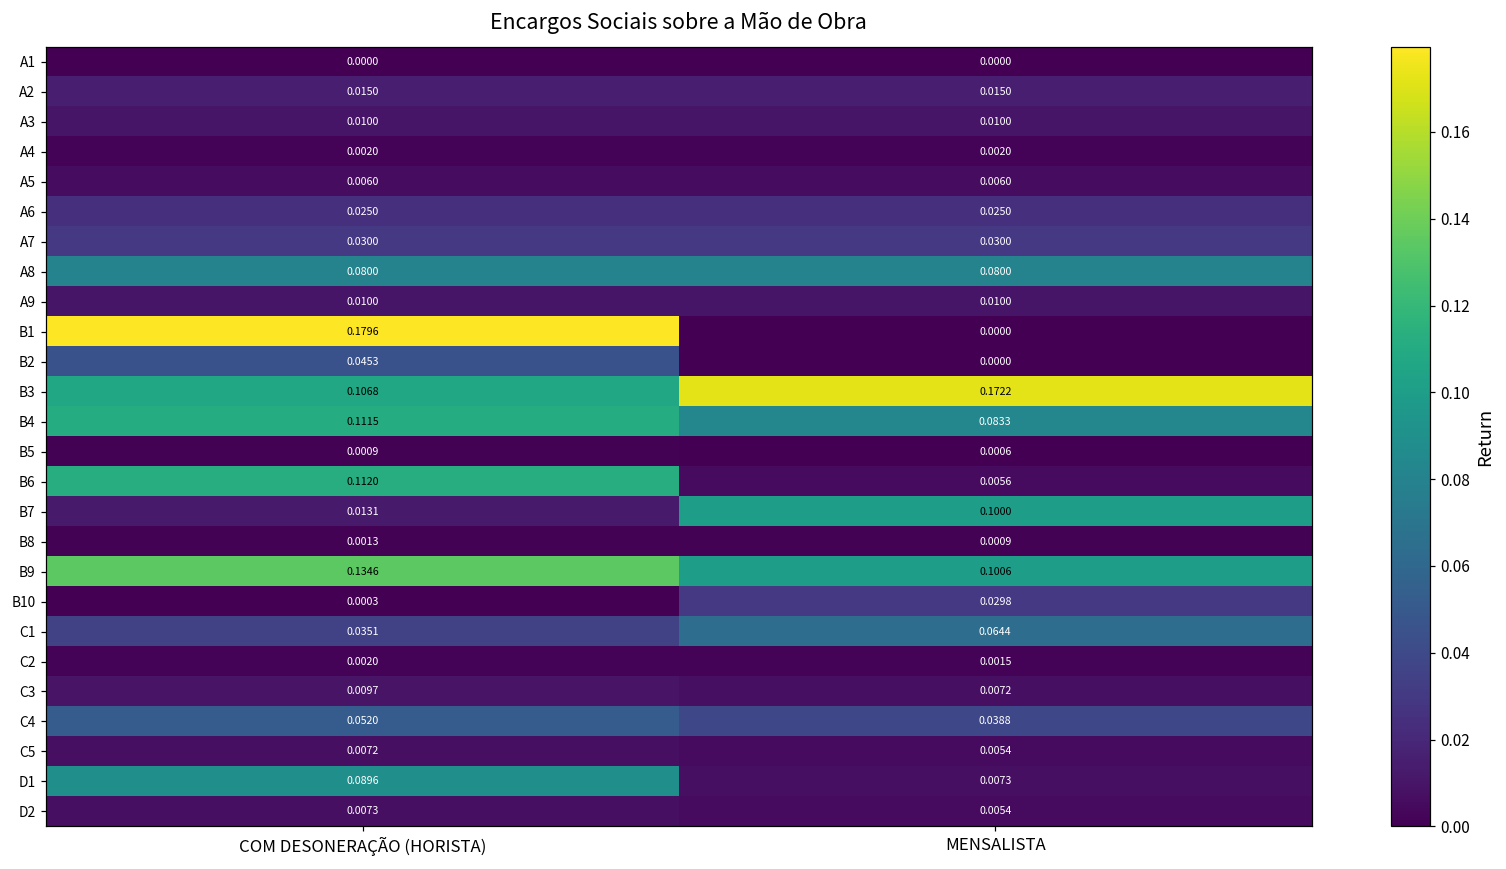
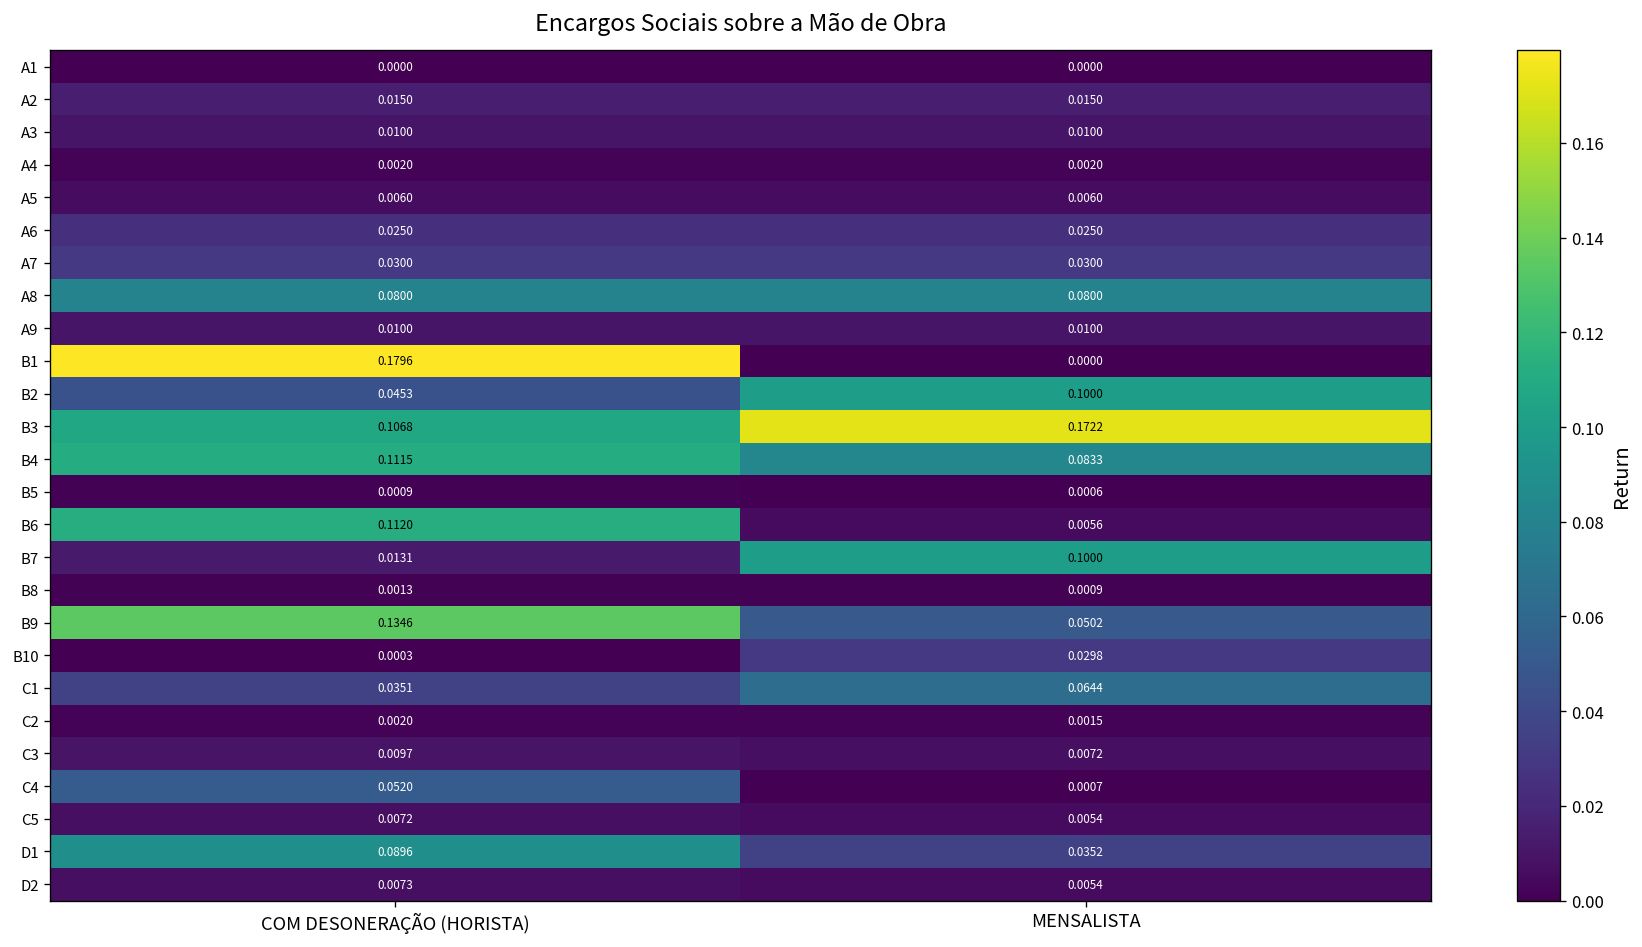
  {
    "A1": {
      "COM DESONERAÇÃO (HORISTA)": 0.0000,
      "MENSALISTA": 0.0000
    },
    "A2": {
      "COM DESONERAÇÃO (HORISTA)": 0.0150,
      "MENSALISTA": 0.0150
    },
    "A3": {
      "COM DESONERAÇÃO (HORISTA)": 0.0100,
      "MENSALISTA": 0.0100
    },
    "A4": {
      "COM DESONERAÇÃO (HORISTA)": 0.0020,
      "MENSALISTA": 0.0020
    },
    "A5": {
      "COM DESONERAÇÃO (HORISTA)": 0.0060,
      "MENSALISTA": 0.0060
    },
    "A6": {
      "COM DESONERAÇÃO (HORISTA)": 0.0250,
      "MENSALISTA": 0.0250
    },
    "A7": {
      "COM DESONERAÇÃO (HORISTA)": 0.0300,
      "MENSALISTA": 0.0300
    },
    "A8": {
      "COM DESONERAÇÃO (HORISTA)": 0.0800,
      "MENSALISTA": 0.0800
    },
    "A9": {
      "COM DESONERAÇÃO (HORISTA)": 0.0100,
      "MENSALISTA": 0.0100
    },
    "B1": {
      "COM DESONERAÇÃO (HORISTA)": 0.1796,
      "MENSALISTA": 0.0000
    },
    "B2": {
      "COM DESONERAÇÃO (HORISTA)": 0.0453,
-     "MENSALISTA": 0.0000
+     "MENSALISTA": 0.1000
    },
    "B3": {
      "COM DESONERAÇÃO (HORISTA)": 0.1068,
      "MENSALISTA": 0.1722
    },
    "B4": {
      "COM DESONERAÇÃO (HORISTA)": 0.1115,
      "MENSALISTA": 0.0833
    },
    "B5": {
      "COM DESONERAÇÃO (HORISTA)": 0.0009,
      "MENSALISTA": 0.0006
    },
    "B6": {
      "COM DESONERAÇÃO (HORISTA)": 0.1120,
      "MENSALISTA": 0.0056
    },
    "B7": {
      "COM DESONERAÇÃO (HORISTA)": 0.0131,
      "MENSALISTA": 0.1000
    },
    "B8": {
      "COM DESONERAÇÃO (HORISTA)": 0.0013,
      "MENSALISTA": 0.0009
    },
    "B9": {
      "COM DESONERAÇÃO (HORISTA)": 0.1346,
-     "MENSALISTA": 0.1006
+     "MENSALISTA": 0.0502
    },
    "B10": {
      "COM DESONERAÇÃO (HORISTA)": 0.0003,
      "MENSALISTA": 0.0298
    },
    "C1": {
      "COM DESONERAÇÃO (HORISTA)": 0.0351,
      "MENSALISTA": 0.0644
    },
    "C2": {
      "COM DESONERAÇÃO (HORISTA)": 0.0020,
      "MENSALISTA": 0.0015
    },
    "C3": {
      "COM DESONERAÇÃO (HORISTA)": 0.0097,
      "MENSALISTA": 0.0072
    },
    "C4": {
      "COM DESONERAÇÃO (HORISTA)": 0.0520,
-     "MENSALISTA": 0.0388
+     "MENSALISTA": 0.0007
    },
    "C5": {
      "COM DESONERAÇÃO (HORISTA)": 0.0072,
      "MENSALISTA": 0.0054
    },
    "D1": {
      "COM DESONERAÇÃO (HORISTA)": 0.0896,
-     "MENSALISTA": 0.0073
+     "MENSALISTA": 0.0352
    },
    "D2": {
      "COM DESONERAÇÃO (HORISTA)": 0.0073,
      "MENSALISTA": 0.0054
    }
  }
